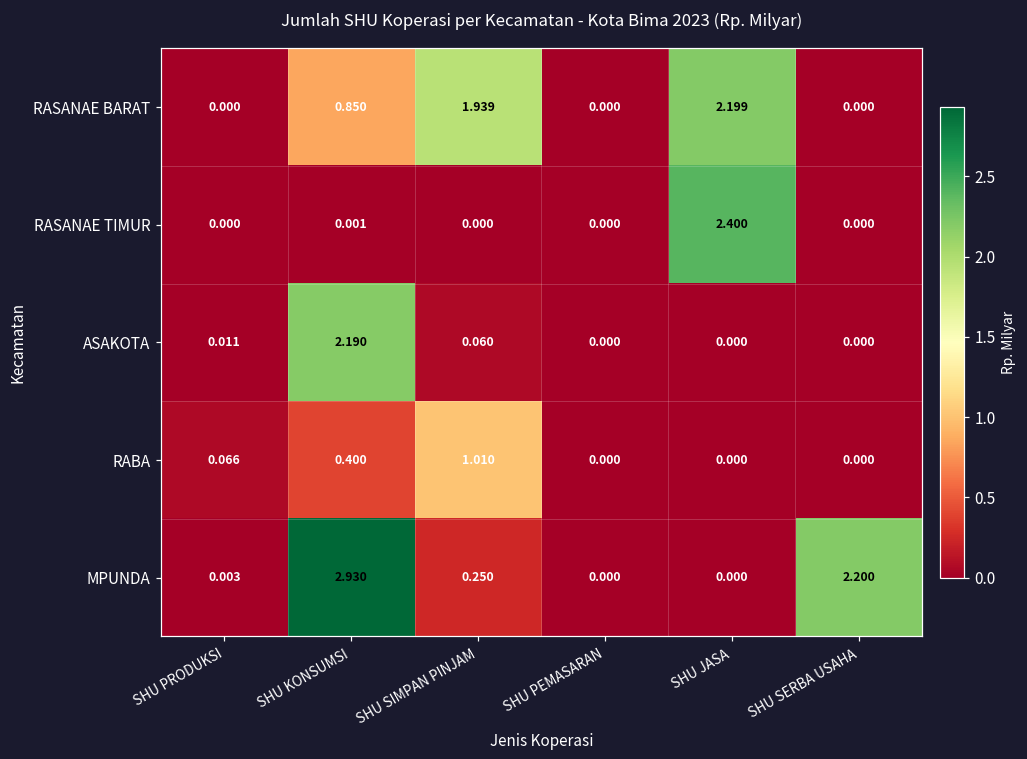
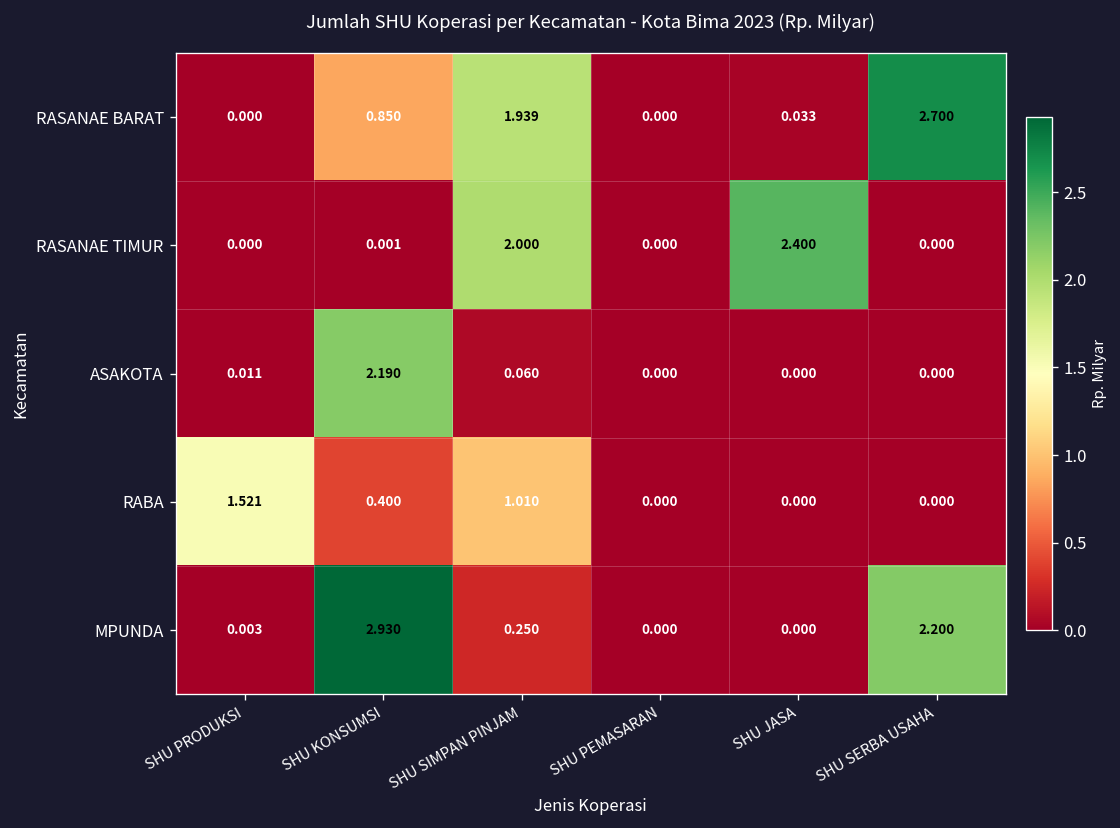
  {
    "RASANAE BARAT": {
      "SHU PRODUKSI": 0.000,
      "SHU KONSUMSI": 0.850,
      "SHU SIMPAN PINJAM": 1.939,
      "SHU PEMASARAN": 0.000,
-     "SHU JASA": 2.199,
-     "SHU SERBA USAHA": 0.000
+     "SHU JASA": 0.033,
+     "SHU SERBA USAHA": 2.700
    },
    "RASANAE TIMUR": {
      "SHU PRODUKSI": 0.000,
      "SHU KONSUMSI": 0.001,
-     "SHU SIMPAN PINJAM": 0.000,
+     "SHU SIMPAN PINJAM": 2.000,
      "SHU PEMASARAN": 0.000,
      "SHU JASA": 2.400,
      "SHU SERBA USAHA": 0.000
    },
    "ASAKOTA": {
      "SHU PRODUKSI": 0.011,
      "SHU KONSUMSI": 2.190,
      "SHU SIMPAN PINJAM": 0.060,
      "SHU PEMASARAN": 0.000,
      "SHU JASA": 0.000,
      "SHU SERBA USAHA": 0.000
    },
    "RABA": {
-     "SHU PRODUKSI": 0.066,
+     "SHU PRODUKSI": 1.521,
      "SHU KONSUMSI": 0.400,
      "SHU SIMPAN PINJAM": 1.010,
      "SHU PEMASARAN": 0.000,
      "SHU JASA": 0.000,
      "SHU SERBA USAHA": 0.000
    },
    "MPUNDA": {
      "SHU PRODUKSI": 0.003,
      "SHU KONSUMSI": 2.930,
      "SHU SIMPAN PINJAM": 0.250,
      "SHU PEMASARAN": 0.000,
      "SHU JASA": 0.000,
      "SHU SERBA USAHA": 2.200
    }
  }
